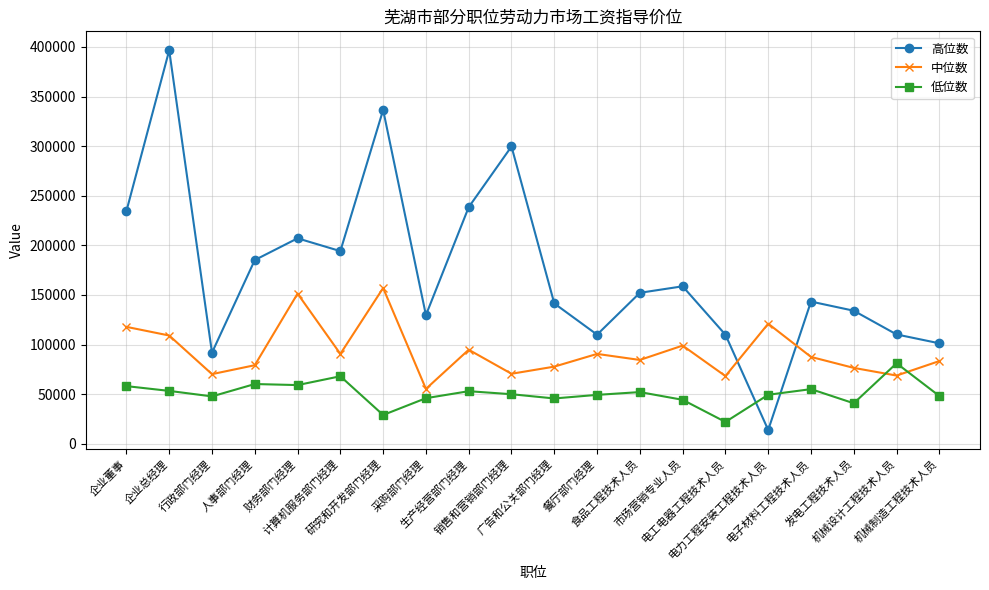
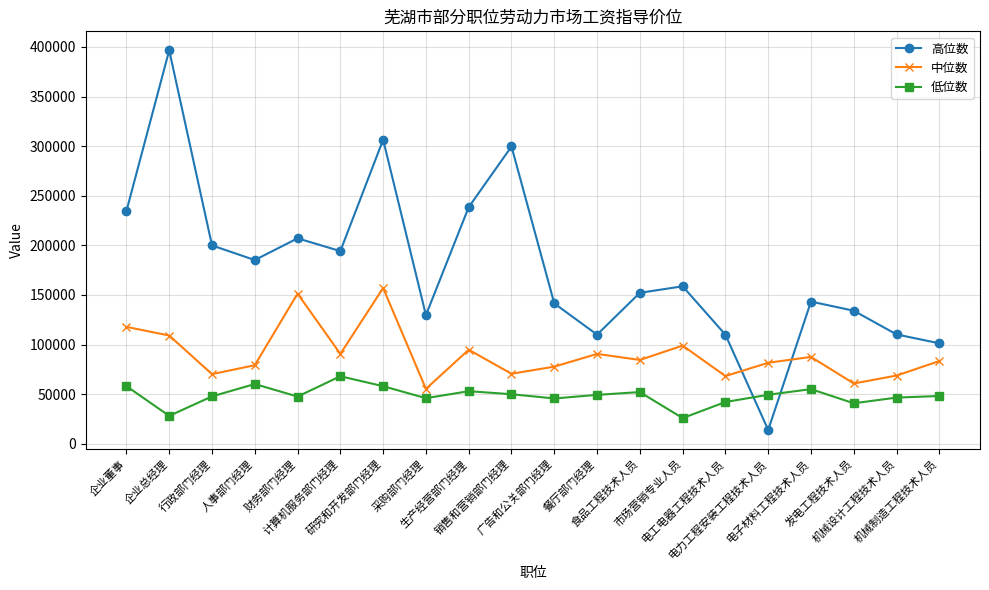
  {
    "高位数": {
      "企业董事": 230000,
      "企业总经理": 400000,
-     "行政部门经理": 90000,
+     "行政部门经理": 200000,
      "人事部门经理": 190000,
      "财务部门经理": 210000,
      "计算机服务部门经理": 190000,
-     "研究和开发部门经理": 340000,
+     "研究和开发部门经理": 310000,
      "采购部门经理": 130000,
      "生产经营部门经理": 240000,
      "销售和营销部门经理": 300000,
      "广告和公关部门经理": 140000,
      "餐厅部门经理": 110000,
      "食品工程技术人员": 150000,
      "市场营销专业人员": 160000,
      "电工电器工程技术人员": 110000,
      "电力工程安装工程技术人员": 10000,
      "电子材料工程技术人员": 140000,
      "发电工程技术人员": 130000,
      "机械设计工程技术人员": 110000,
      "机械制造工程技术人员": 100000
    },
    "中位数": {
      "企业董事": 120000,
      "企业总经理": 110000,
      "行政部门经理": 70000,
      "人事部门经理": 80000,
      "财务部门经理": 150000,
      "计算机服务部门经理": 90000,
      "研究和开发部门经理": 160000,
      "采购部门经理": 60000,
      "生产经营部门经理": 90000,
      "销售和营销部门经理": 70000,
      "广告和公关部门经理": 80000,
      "餐厅部门经理": 90000,
      "食品工程技术人员": 80000,
      "市场营销专业人员": 100000,
      "电工电器工程技术人员": 70000,
-     "电力工程安装工程技术人员": 120000,
+     "电力工程安装工程技术人员": 80000,
      "电子材料工程技术人员": 90000,
-     "发电工程技术人员": 80000,
+     "发电工程技术人员": 60000,
      "机械设计工程技术人员": 70000,
      "机械制造工程技术人员": 80000
    },
    "低位数": {
      "企业董事": 60000,
-     "企业总经理": 50000,
+     "企业总经理": 30000,
      "行政部门经理": 50000,
      "人事部门经理": 60000,
-     "财务部门经理": 60000,
+     "财务部门经理": 50000,
      "计算机服务部门经理": 70000,
-     "研究和开发部门经理": 30000,
+     "研究和开发部门经理": 60000,
      "采购部门经理": 50000,
      "生产经营部门经理": 50000,
      "销售和营销部门经理": 50000,
      "广告和公关部门经理": 50000,
      "餐厅部门经理": 50000,
      "食品工程技术人员": 50000,
-     "市场营销专业人员": 40000,
-     "电工电器工程技术人员": 20000,
+     "市场营销专业人员": 30000,
+     "电工电器工程技术人员": 40000,
      "电力工程安装工程技术人员": 50000,
      "电子材料工程技术人员": 60000,
      "发电工程技术人员": 40000,
-     "机械设计工程技术人员": 80000,
+     "机械设计工程技术人员": 50000,
      "机械制造工程技术人员": 50000
    }
  }
